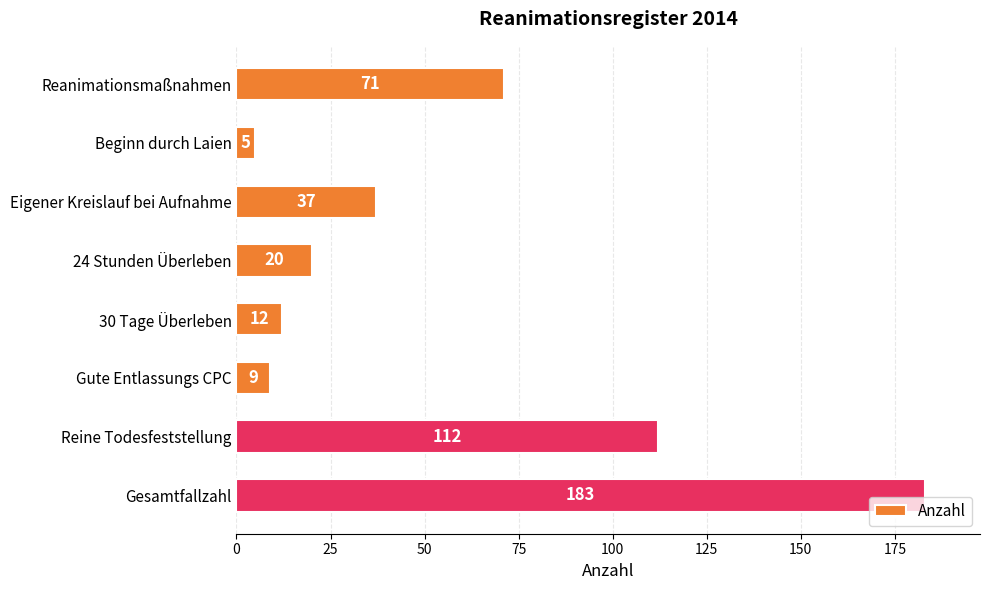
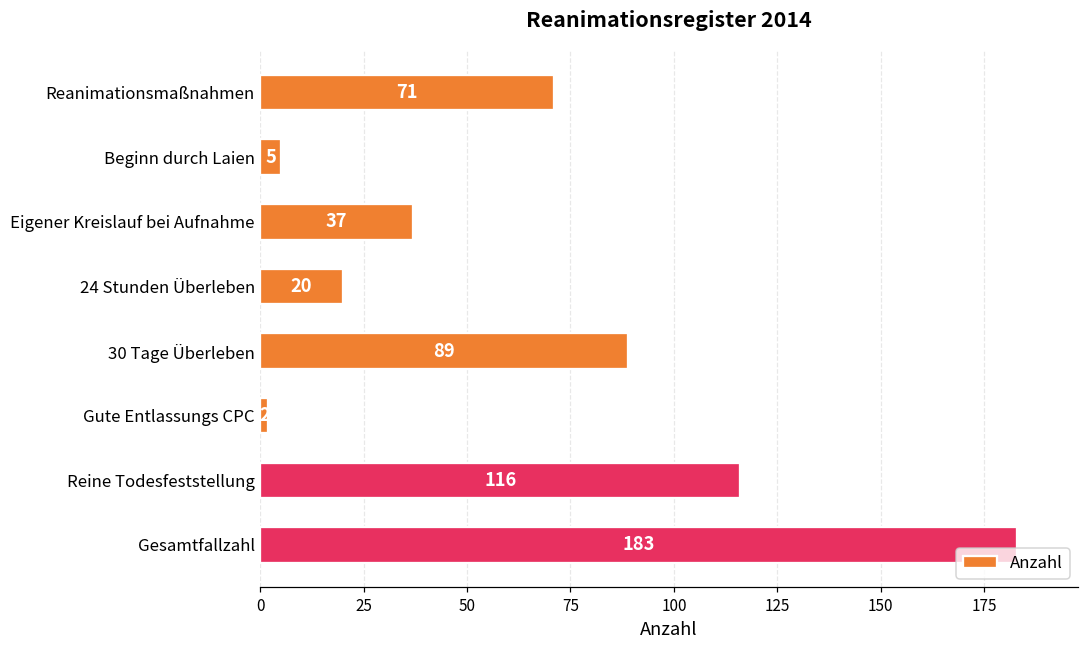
  {
    "Reanimationsmaßnahmen": 71,
    "Beginn durch Laien": 5,
    "Eigener Kreislauf bei Aufnahme": 37,
    "24 Stunden Überleben": 20,
-   "30 Tage Überleben": 12,
-   "Gute Entlassungs CPC": 9,
-   "Reine Todesfeststellung": 112,
+   "30 Tage Überleben": 89,
+   "Gute Entlassungs CPC": 2,
+   "Reine Todesfeststellung": 116,
    "Gesamtfallzahl": 183
  }
